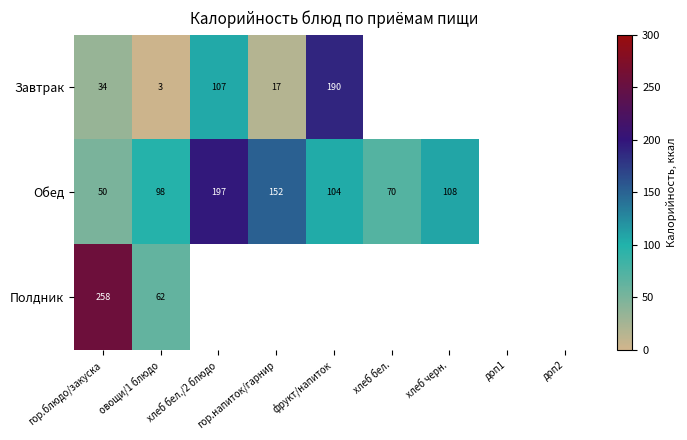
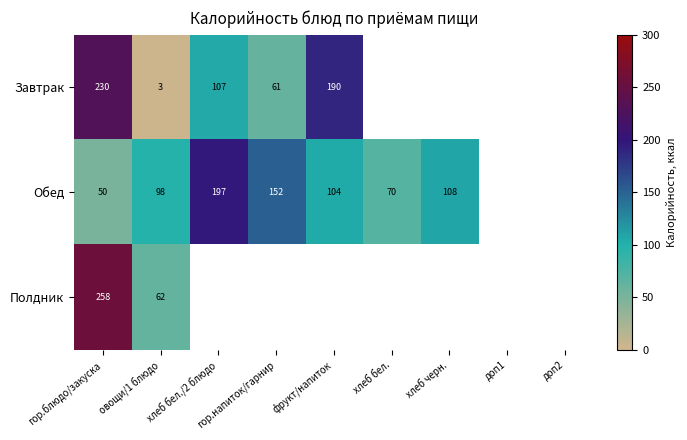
  {
    "Завтрак": {
-     "гор.блюдо/закуска": 34,
+     "гор.блюдо/закуска": 230,
      "овощи/1 блюдо": 3,
      "хлеб бел./2 блюдо": 107,
-     "гор.напиток/гарнир": 17,
+     "гор.напиток/гарнир": 61,
      "фрукт/напиток": 190
    },
    "Обед": {
      "гор.блюдо/закуска": 50,
      "овощи/1 блюдо": 98,
      "хлеб бел./2 блюдо": 197,
      "гор.напиток/гарнир": 152,
      "фрукт/напиток": 104,
      "хлеб бел.": 70,
      "хлеб черн.": 108
    },
    "Полдник": {
      "гор.блюдо/закуска": 258,
      "овощи/1 блюдо": 62
    }
  }
